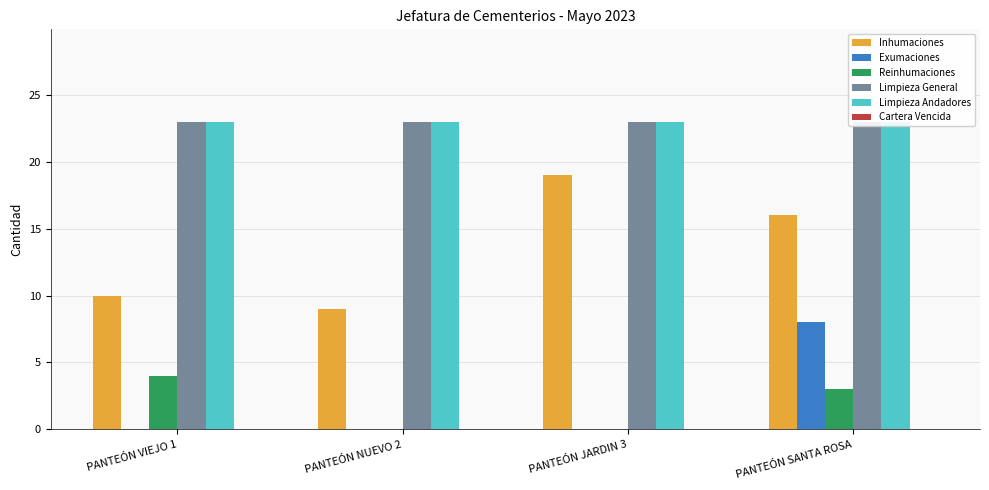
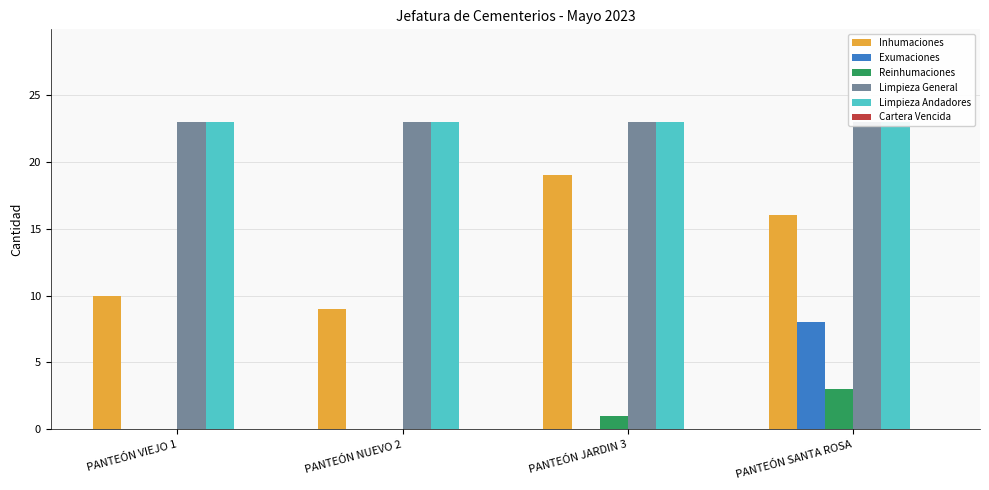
  {
    "Inhumaciones": {
      "PANTEÓN VIEJO 1": 10,
      "PANTEÓN NUEVO 2": 9,
      "PANTEÓN JARDIN 3": 19,
      "PANTEÓN SANTA ROSA": 16
    },
    "Exumaciones": {
      "PANTEÓN VIEJO 1": 0,
      "PANTEÓN NUEVO 2": 0,
      "PANTEÓN JARDIN 3": 0,
      "PANTEÓN SANTA ROSA": 8
    },
    "Reinhumaciones": {
-     "PANTEÓN VIEJO 1": 4,
+     "PANTEÓN VIEJO 1": 0,
      "PANTEÓN NUEVO 2": 0,
-     "PANTEÓN JARDIN 3": 0,
+     "PANTEÓN JARDIN 3": 1,
      "PANTEÓN SANTA ROSA": 3
    },
    "Limpieza General": {
      "PANTEÓN VIEJO 1": 23,
      "PANTEÓN NUEVO 2": 23,
      "PANTEÓN JARDIN 3": 23
    },
    "Limpieza Andadores": {
      "PANTEÓN VIEJO 1": 23,
      "PANTEÓN NUEVO 2": 23,
      "PANTEÓN JARDIN 3": 23
    },
    "Cartera Vencida": {
      "PANTEÓN VIEJO 1": 0,
      "PANTEÓN NUEVO 2": 0,
      "PANTEÓN JARDIN 3": 0,
      "PANTEÓN SANTA ROSA": 0
    }
  }
